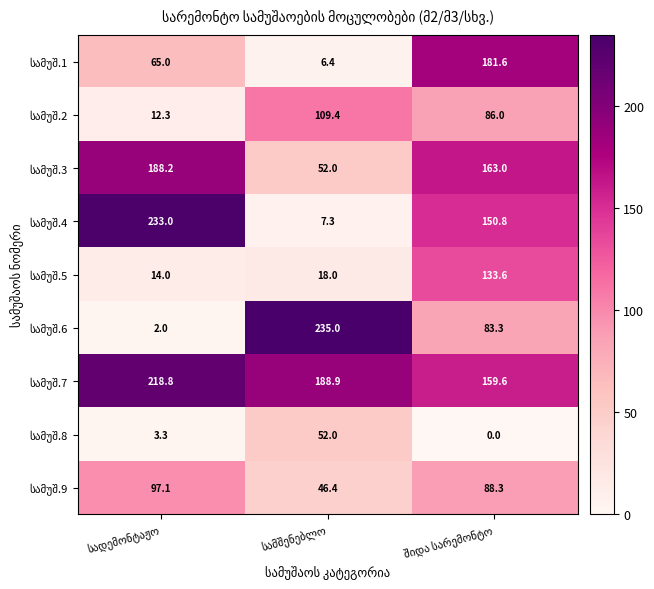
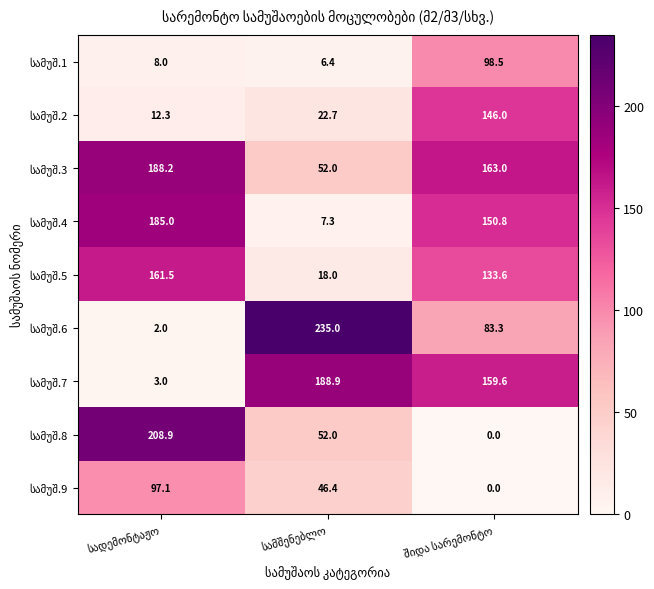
  {
    "სამუშ.1": {
-     "სადემონტაჟო": 65.0,
+     "სადემონტაჟო": 8.0,
      "სამშენებლო": 6.4,
-     "შიდა სარემონტო": 181.6
+     "შიდა სარემონტო": 98.5
    },
    "სამუშ.2": {
      "სადემონტაჟო": 12.3,
-     "სამშენებლო": 109.4,
-     "შიდა სარემონტო": 86.0
+     "სამშენებლო": 22.7,
+     "შიდა სარემონტო": 146.0
    },
    "სამუშ.3": {
      "სადემონტაჟო": 188.2,
      "სამშენებლო": 52.0,
      "შიდა სარემონტო": 163.0
    },
    "სამუშ.4": {
-     "სადემონტაჟო": 233.0,
+     "სადემონტაჟო": 185.0,
      "სამშენებლო": 7.3,
      "შიდა სარემონტო": 150.8
    },
    "სამუშ.5": {
-     "სადემონტაჟო": 14.0,
+     "სადემონტაჟო": 161.5,
      "სამშენებლო": 18.0,
      "შიდა სარემონტო": 133.6
    },
    "სამუშ.6": {
      "სადემონტაჟო": 2.0,
      "სამშენებლო": 235.0,
      "შიდა სარემონტო": 83.3
    },
    "სამუშ.7": {
-     "სადემონტაჟო": 218.8,
+     "სადემონტაჟო": 3.0,
      "სამშენებლო": 188.9,
      "შიდა სარემონტო": 159.6
    },
    "სამუშ.8": {
-     "სადემონტაჟო": 3.3,
+     "სადემონტაჟო": 208.9,
      "სამშენებლო": 52.0,
      "შიდა სარემონტო": 0.0
    },
    "სამუშ.9": {
      "სადემონტაჟო": 97.1,
      "სამშენებლო": 46.4,
-     "შიდა სარემონტო": 88.3
+     "შიდა სარემონტო": 0.0
    }
  }
